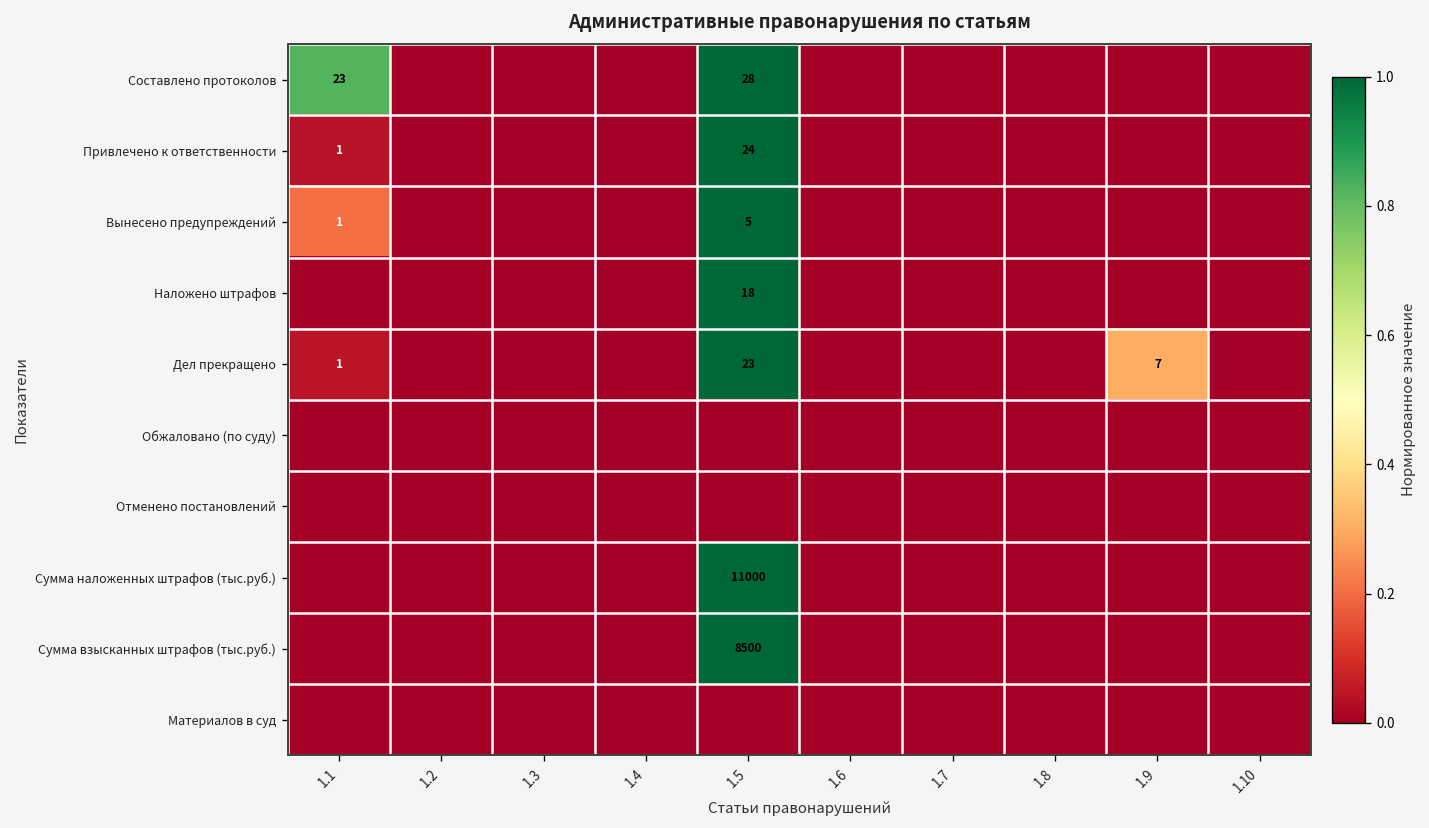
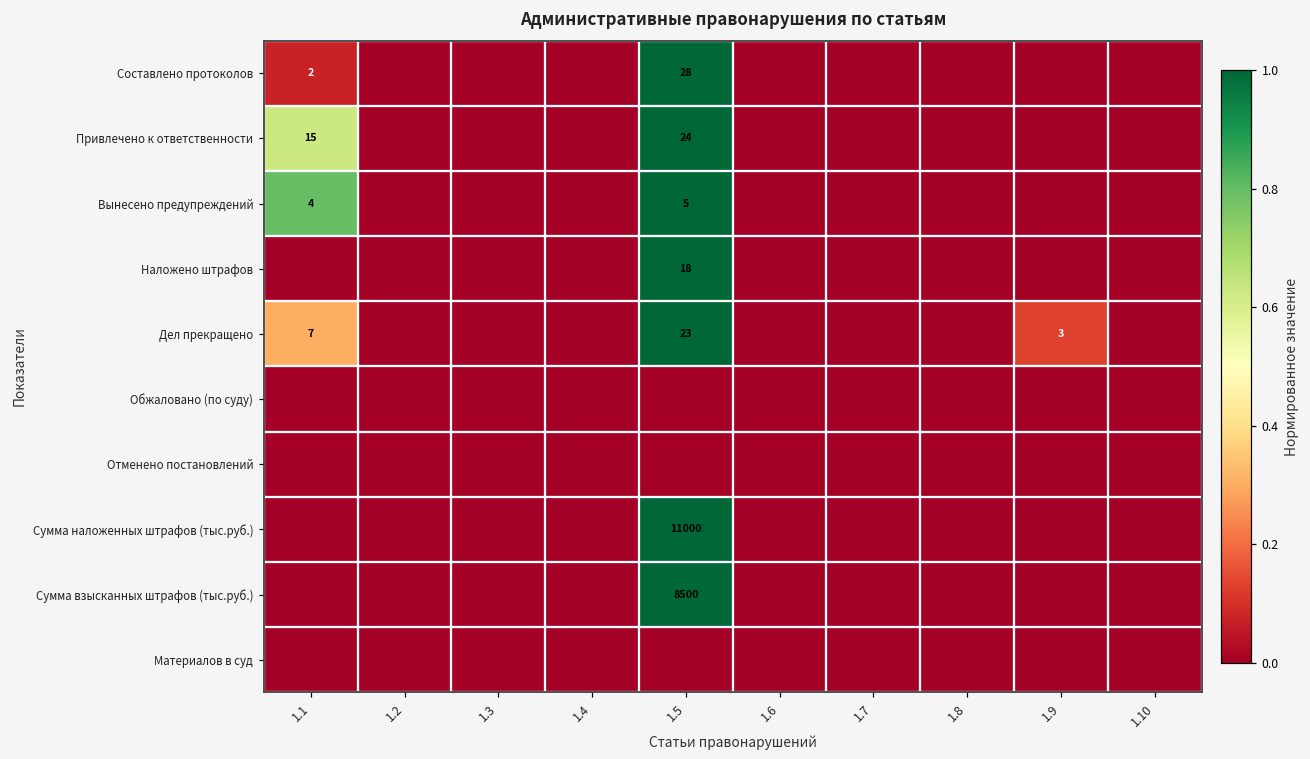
  {
    "Составлено протоколов": {
-     "1.1": 23,
+     "1.1": 2,
      "1.5": 28
    },
    "Привлечено к ответственности": {
-     "1.1": 1,
+     "1.1": 15,
      "1.5": 24
    },
    "Вынесено предупреждений": {
-     "1.1": 1,
+     "1.1": 4,
      "1.5": 5
    },
    "Наложено штрафов": {
      "1.5": 18
    },
    "Дел прекращено": {
-     "1.1": 1,
+     "1.1": 7,
      "1.5": 23,
-     "1.9": 7
+     "1.9": 3
    },
    "Сумма наложенных штрафов (тыс.руб.)": {
      "1.5": 11000
    },
    "Сумма взысканных штрафов (тыс.руб.)": {
      "1.5": 8500
    }
  }
